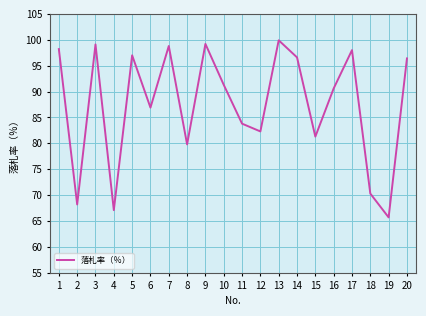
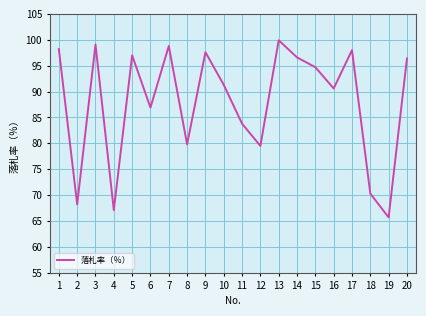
  {
    "1": 98,
    "2": 68,
    "3": 99,
    "4": 67,
    "5": 97,
    "6": 87,
    "7": 99,
    "8": 80,
-   "9": 99,
+   "9": 98,
    "10": 91,
    "11": 84,
-   "12": 82,
+   "12": 80,
    "13": 100,
    "14": 97,
-   "15": 81,
+   "15": 95,
    "16": 91,
    "17": 98,
    "18": 70,
    "19": 66,
    "20": 96
  }
